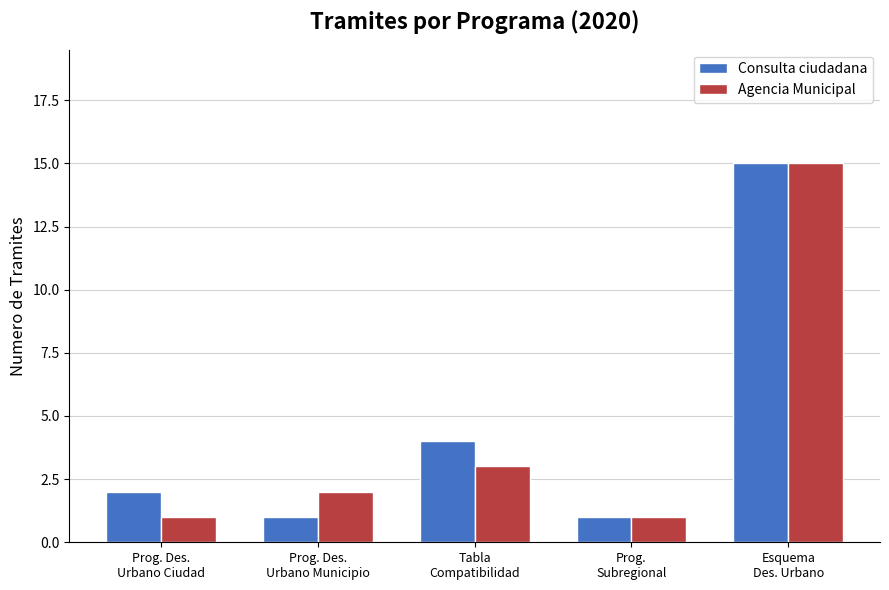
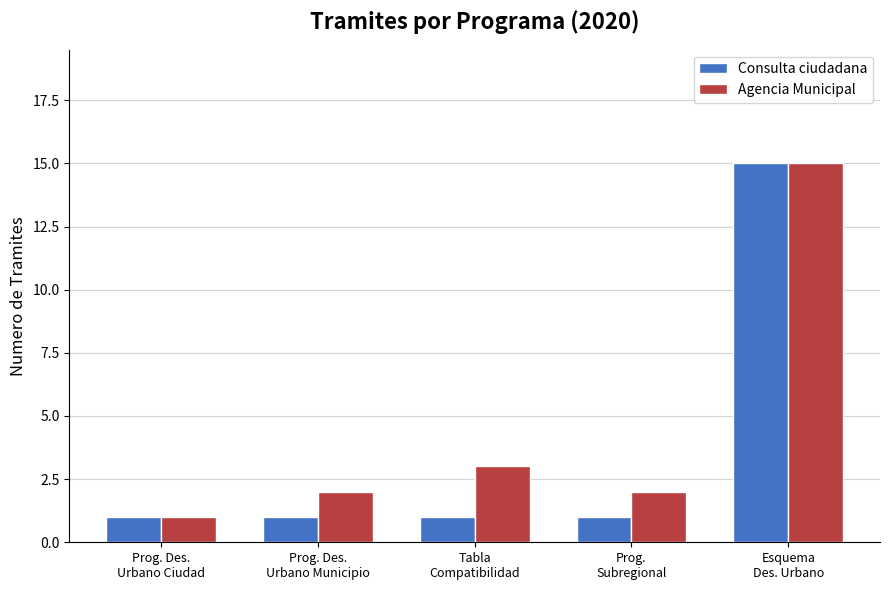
  {
    "Consulta ciudadana": {
-     "Prog. Des. Urbano Ciudad": 2,
+     "Prog. Des. Urbano Ciudad": 1,
      "Prog. Des. Urbano Municipio": 1,
-     "Tabla Compatibilidad": 4,
+     "Tabla Compatibilidad": 1,
      "Prog. Subregional": 1,
      "Esquema Des. Urbano": 15
    },
    "Agencia Municipal": {
      "Prog. Des. Urbano Ciudad": 1,
      "Prog. Des. Urbano Municipio": 2,
      "Tabla Compatibilidad": 3,
-     "Prog. Subregional": 1,
+     "Prog. Subregional": 2,
      "Esquema Des. Urbano": 15
    }
  }
